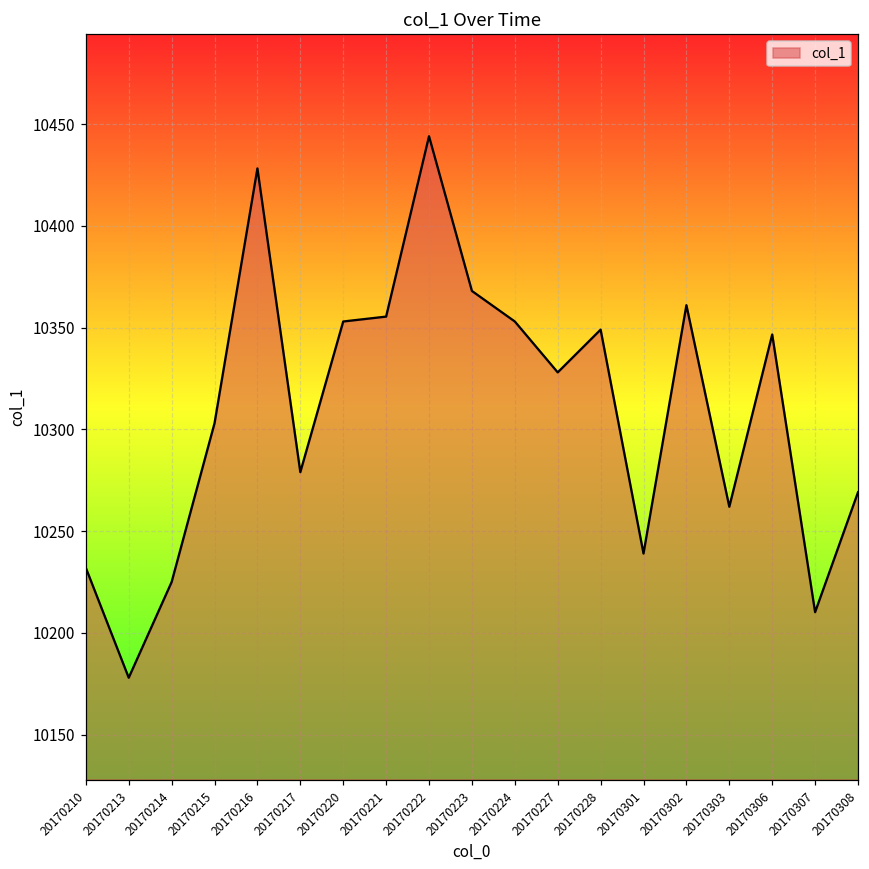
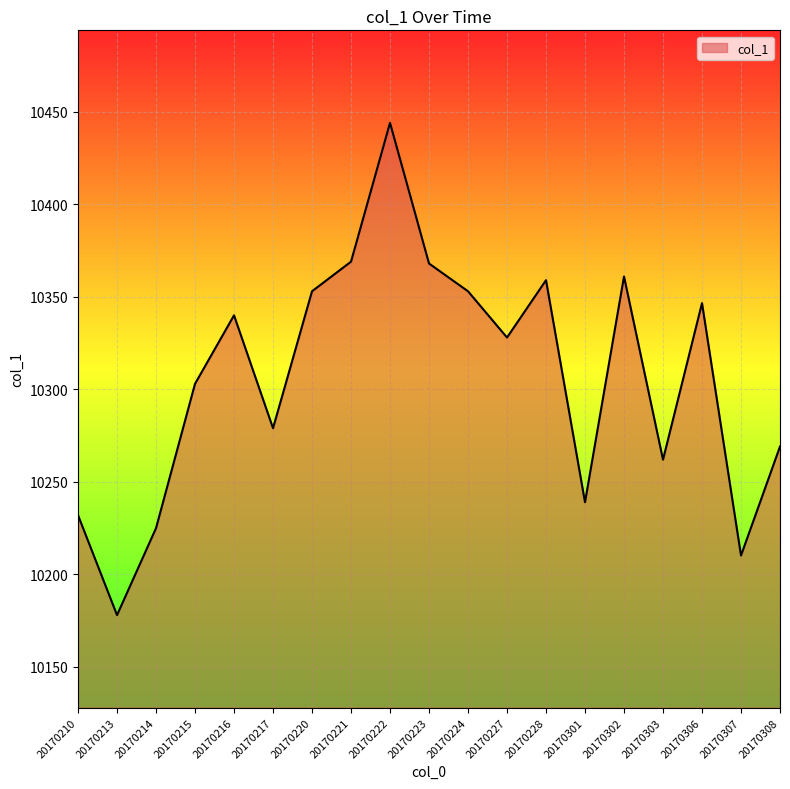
  {
    "20170210": 10232,
    "20170213": 10178,
    "20170214": 10225,
    "20170215": 10303,
-   "20170216": 10428,
+   "20170216": 10340,
    "20170217": 10279,
    "20170220": 10353,
-   "20170221": 10355,
+   "20170221": 10369,
    "20170222": 10444,
    "20170223": 10368,
    "20170224": 10353,
    "20170227": 10328,
-   "20170228": 10349,
+   "20170228": 10359,
    "20170301": 10239,
    "20170302": 10361,
    "20170303": 10262,
    "20170306": 10347,
    "20170307": 10210,
    "20170308": 10269
  }
